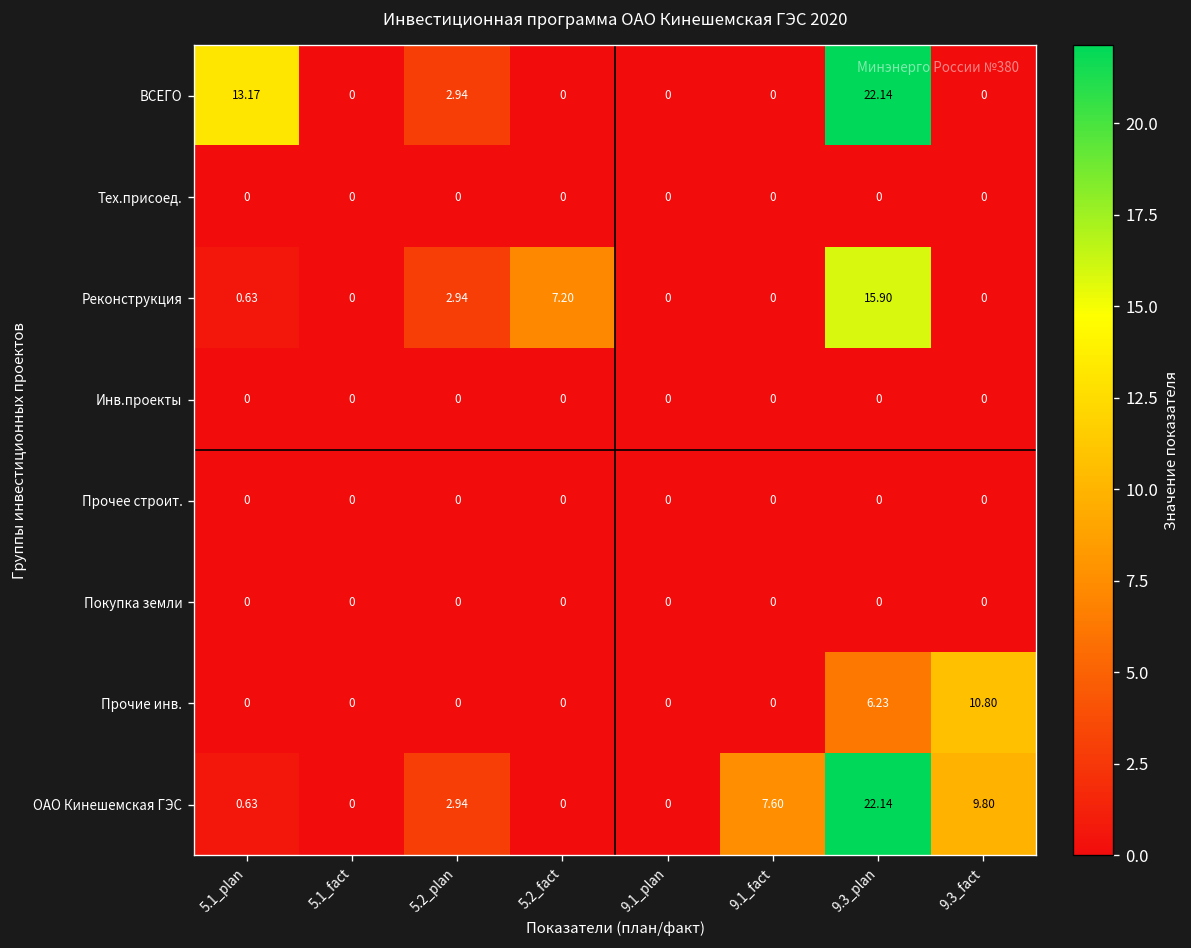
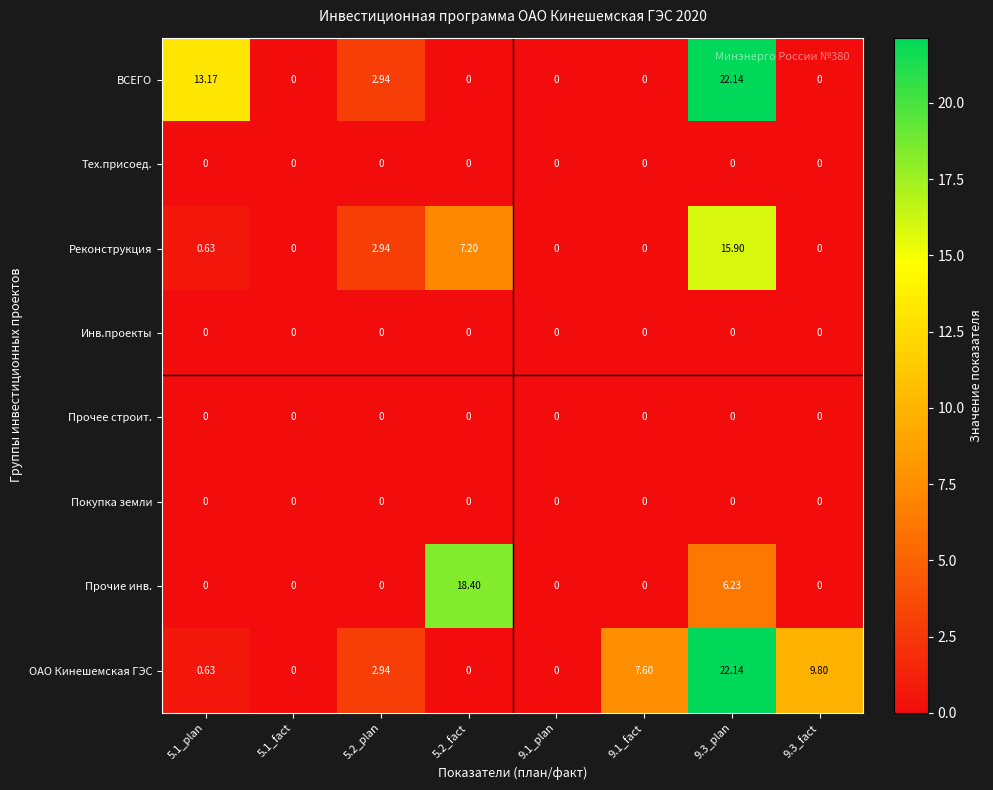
  {
    "ВСЕГО": {
      "5.1_plan": 13.17,
      "5.1_fact": 0,
      "5.2_plan": 2.94,
      "5.2_fact": 0,
      "9.1_plan": 0,
      "9.1_fact": 0,
      "9.3_plan": 22.14
    },
    "Тех.присоед.": {
      "5.1_plan": 0,
      "5.1_fact": 0,
      "5.2_plan": 0,
      "5.2_fact": 0,
      "9.1_plan": 0,
      "9.1_fact": 0,
      "9.3_plan": 0,
      "9.3_fact": 0
    },
    "Реконструкция": {
      "5.1_plan": 0.63,
      "5.1_fact": 0,
      "5.2_plan": 2.94,
      "5.2_fact": 7.20,
      "9.1_plan": 0,
      "9.1_fact": 0,
      "9.3_plan": 15.90,
      "9.3_fact": 0
    },
    "Инв.проекты": {
      "5.1_plan": 0,
      "5.1_fact": 0,
      "5.2_plan": 0,
      "5.2_fact": 0,
      "9.1_plan": 0,
      "9.1_fact": 0,
      "9.3_plan": 0,
      "9.3_fact": 0
    },
    "Прочее строит.": {
      "5.1_plan": 0,
      "5.1_fact": 0,
      "5.2_plan": 0,
      "5.2_fact": 0,
      "9.1_plan": 0,
      "9.1_fact": 0,
      "9.3_plan": 0,
      "9.3_fact": 0
    },
    "Покупка земли": {
      "5.1_plan": 0,
      "5.1_fact": 0,
      "5.2_plan": 0,
      "5.2_fact": 0,
      "9.1_plan": 0,
      "9.1_fact": 0,
      "9.3_plan": 0,
      "9.3_fact": 0
    },
    "Прочие инв.": {
      "5.1_plan": 0,
      "5.1_fact": 0,
      "5.2_plan": 0,
-     "5.2_fact": 0,
+     "5.2_fact": 18.40,
      "9.1_plan": 0,
      "9.1_fact": 0,
      "9.3_plan": 6.23,
-     "9.3_fact": 10.80
+     "9.3_fact": 0
    },
    "ОАО Кинешемская ГЭС": {
      "5.1_plan": 0.63,
      "5.1_fact": 0,
      "5.2_plan": 2.94,
      "5.2_fact": 0,
      "9.1_plan": 0,
      "9.1_fact": 7.60,
      "9.3_plan": 22.14,
      "9.3_fact": 9.80
    }
  }
